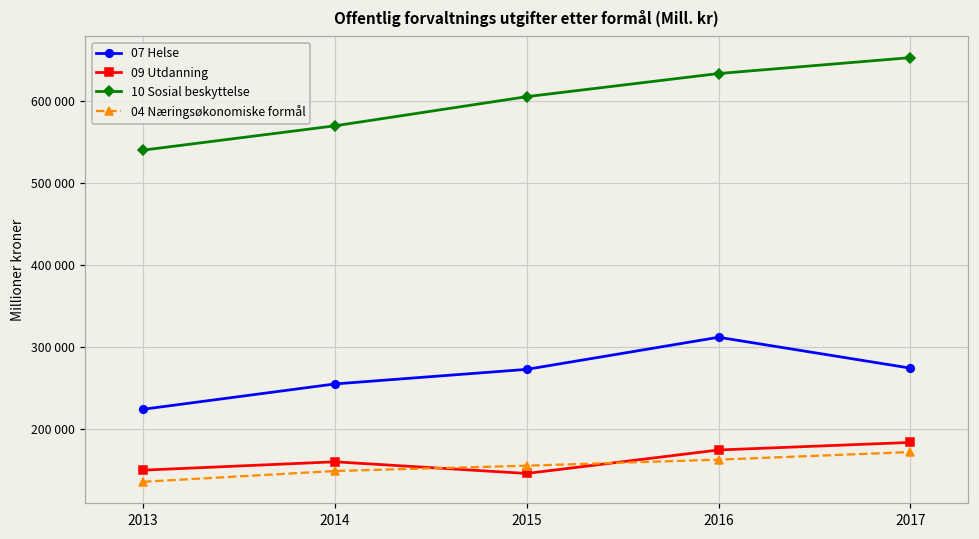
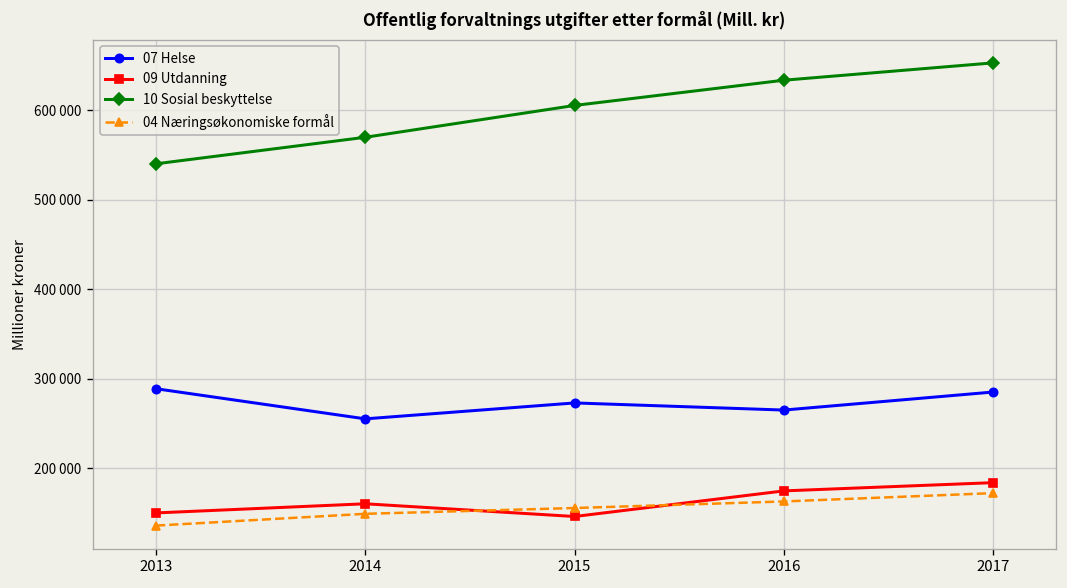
  {
    "07 Helse": {
-     "2013": 220000,
+     "2013": 290000,
      "2014": 260000,
      "2015": 270000,
-     "2016": 310000,
-     "2017": 270000
+     "2016": 270000,
+     "2017": 290000
    },
    "09 Utdanning": {
      "2013": 150000,
      "2014": 160000,
      "2015": 150000,
      "2016": 170000,
      "2017": 180000
    },
    "10 Sosial beskyttelse": {
      "2013": 540000,
      "2014": 570000,
      "2015": 610000,
      "2016": 630000,
      "2017": 650000
    },
    "04 Næringsøkonomiske formål": {
      "2013": 140000,
      "2014": 150000,
      "2015": 160000,
      "2016": 160000,
      "2017": 170000
    }
  }
